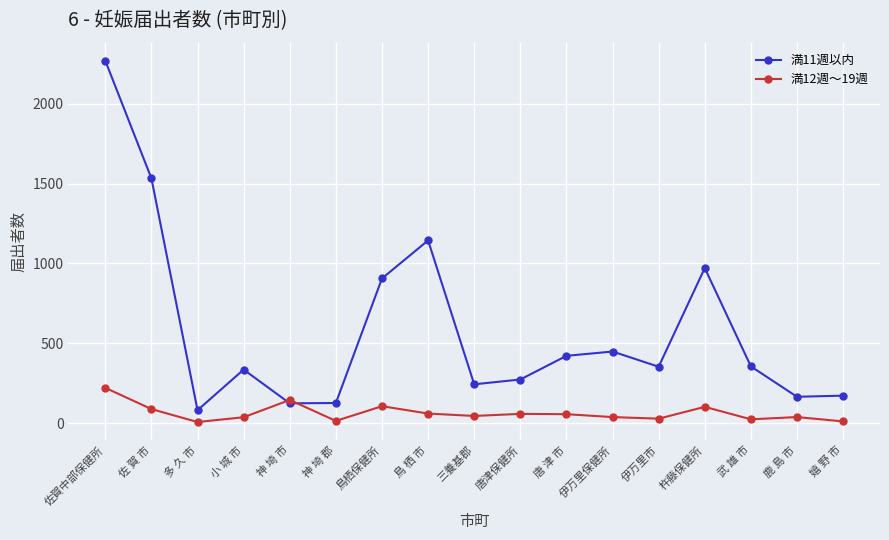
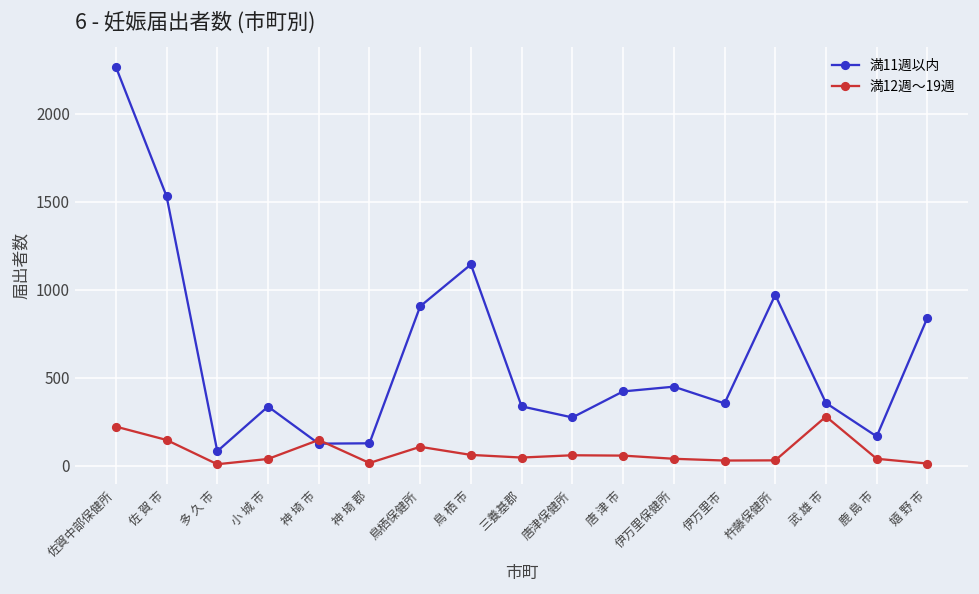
  {
    "満11週以内": {
      "佐賀中部保健所": 2270,
      "佐 賀 市": 1530,
      "多 久 市": 80,
      "小 城 市": 340,
      "神 埼 市": 130,
      "神 埼 郡": 130,
      "鳥栖保健所": 910,
      "鳥 栖 市": 1140,
-     "三養基郡": 240,
+     "三養基郡": 340,
      "唐津保健所": 270,
      "唐 津 市": 420,
      "伊万里保健所": 450,
      "伊万里市": 350,
      "杵藤保健所": 970,
      "武 雄 市": 360,
      "鹿 島 市": 170,
-     "嬉 野 市": 170
+     "嬉 野 市": 840
    },
    "満12週～19週": {
      "佐賀中部保健所": 220,
-     "佐 賀 市": 90,
+     "佐 賀 市": 150,
      "多 久 市": 10,
      "小 城 市": 40,
      "神 埼 市": 150,
      "神 埼 郡": 20,
      "鳥栖保健所": 110,
      "鳥 栖 市": 60,
      "三養基郡": 50,
      "唐津保健所": 60,
      "唐 津 市": 60,
      "伊万里保健所": 40,
      "伊万里市": 30,
-     "杵藤保健所": 100,
-     "武 雄 市": 30,
+     "杵藤保健所": 30,
+     "武 雄 市": 280,
      "鹿 島 市": 40,
      "嬉 野 市": 10
    }
  }
